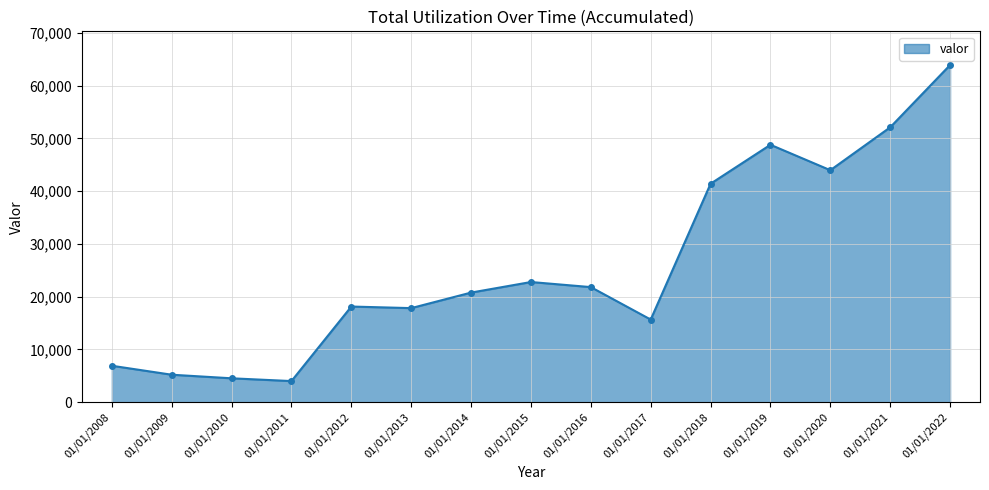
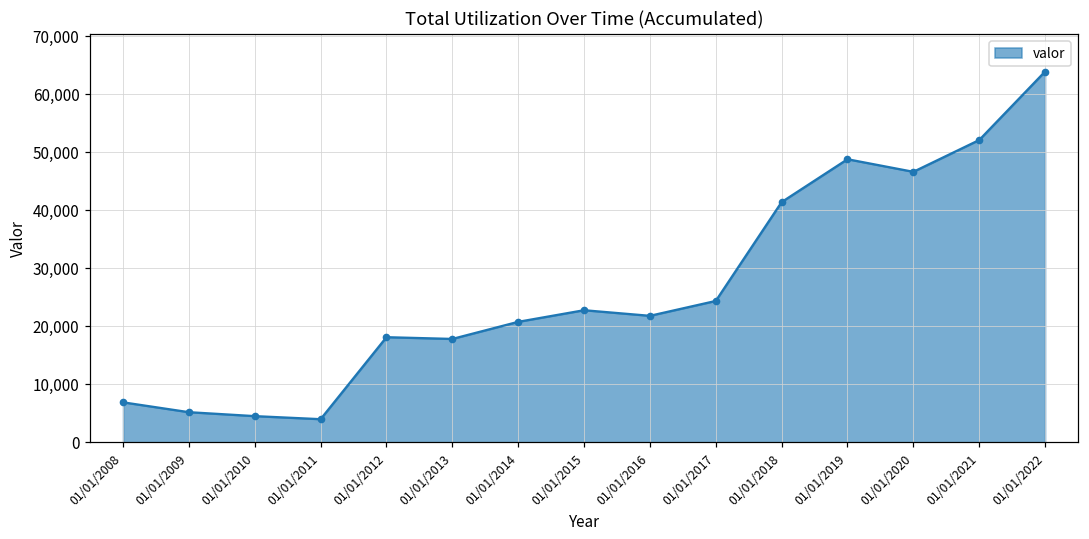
  {
    "01/01/2008": "7,000",
    "01/01/2009": "5,000",
    "01/01/2010": "5,000",
    "01/01/2011": "4,000",
    "01/01/2012": "18,000",
    "01/01/2013": "18,000",
    "01/01/2014": "21,000",
    "01/01/2015": "23,000",
    "01/01/2016": "22,000",
-   "01/01/2017": "16,000",
+   "01/01/2017": "24,000",
    "01/01/2018": "41,000",
    "01/01/2019": "49,000",
-   "01/01/2020": "44,000",
+   "01/01/2020": "47,000",
    "01/01/2021": "52,000",
    "01/01/2022": "64,000"
  }
